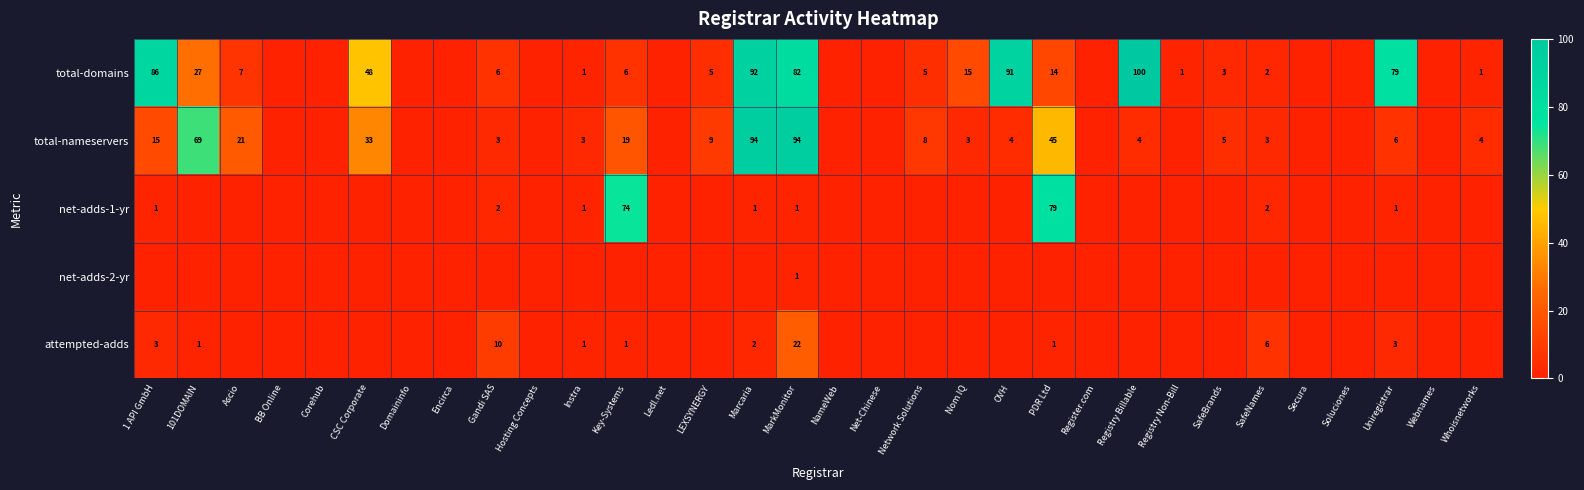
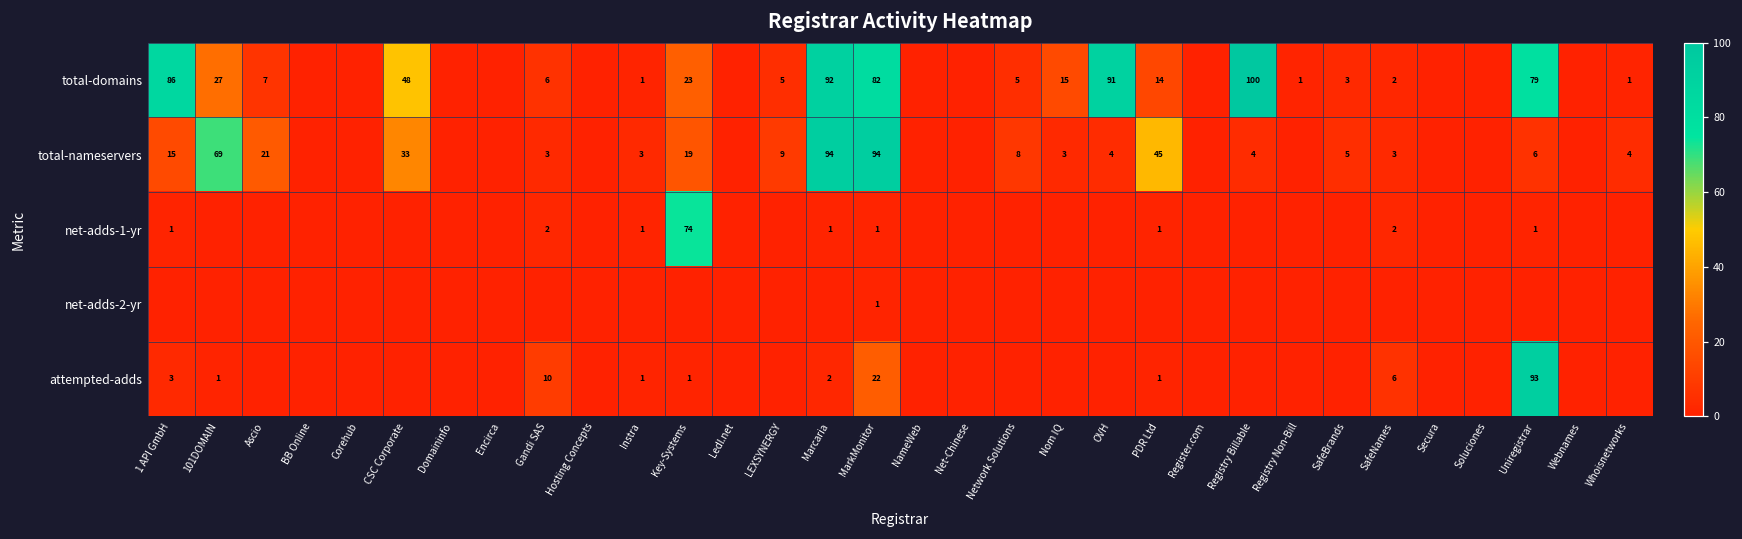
  {
    "total-domains": {
      "1 API GmbH": 86,
      "101DOMAIN": 27,
      "Ascio": 7,
      "CSC Corporate": 48,
      "Gandi SAS": 6,
      "Instra": 1,
-     "Key-Systems": 6,
+     "Key-Systems": 23,
      "LEXSYNERGY": 5,
      "Marcaria": 92,
      "MarkMonitor": 82,
      "Network Solutions": 5,
      "Nom IQ": 15,
      "OVH": 91,
      "PDR Ltd": 14,
      "Registry Billable": 100,
      "Registry Non-Bill": 1,
      "SafeBrands": 3,
      "SafeNames": 2,
      "Uniregistrar": 79,
      "Whoisnetworks": 1
    },
    "total-nameservers": {
      "1 API GmbH": 15,
      "101DOMAIN": 69,
      "Ascio": 21,
      "CSC Corporate": 33,
      "Gandi SAS": 3,
      "Instra": 3,
      "Key-Systems": 19,
      "LEXSYNERGY": 9,
      "Marcaria": 94,
      "MarkMonitor": 94,
      "Network Solutions": 8,
      "Nom IQ": 3,
      "OVH": 4,
      "PDR Ltd": 45,
      "Registry Billable": 4,
      "SafeBrands": 5,
      "SafeNames": 3,
      "Uniregistrar": 6,
      "Whoisnetworks": 4
    },
    "net-adds-1-yr": {
      "1 API GmbH": 1,
      "Gandi SAS": 2,
      "Instra": 1,
      "Key-Systems": 74,
      "Marcaria": 1,
      "MarkMonitor": 1,
-     "PDR Ltd": 79,
+     "PDR Ltd": 1,
      "SafeNames": 2,
      "Uniregistrar": 1
    },
    "net-adds-2-yr": {
      "MarkMonitor": 1
    },
    "attempted-adds": {
      "1 API GmbH": 3,
      "101DOMAIN": 1,
      "Gandi SAS": 10,
      "Instra": 1,
      "Key-Systems": 1,
      "Marcaria": 2,
      "MarkMonitor": 22,
      "PDR Ltd": 1,
      "SafeNames": 6,
-     "Uniregistrar": 3
+     "Uniregistrar": 93
    }
  }
